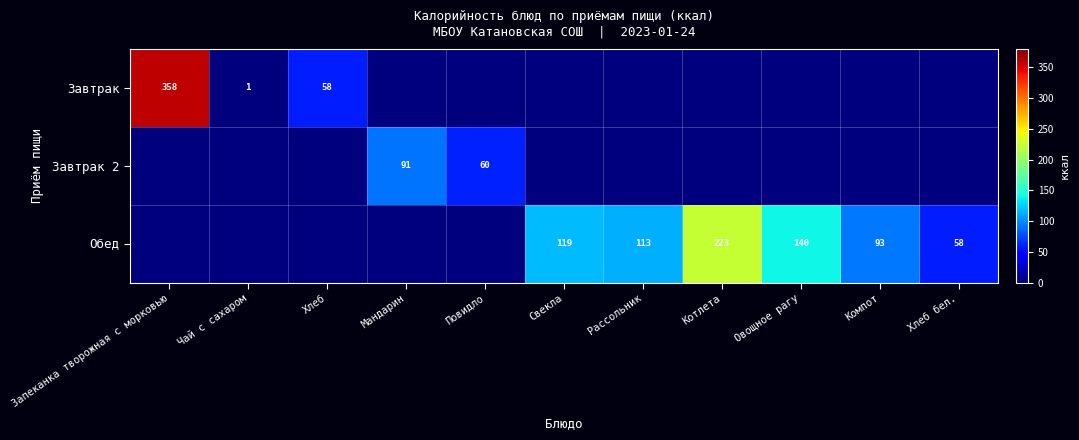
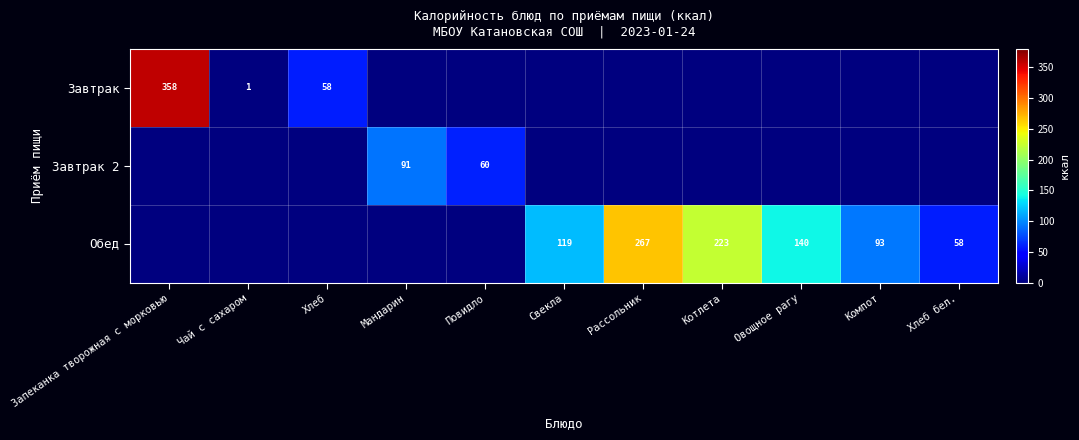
  {
    "Завтрак": {
      "Запеканка творожная с морковью": 358,
      "Чай с сахаром": 1,
      "Хлеб": 58
    },
    "Завтрак 2": {
      "Мандарин": 91,
      "Повидло": 60
    },
    "Обед": {
      "Свекла": 119,
-     "Рассольник": 113,
+     "Рассольник": 267,
      "Котлета": 223,
      "Овощное рагу": 140,
      "Компот": 93,
      "Хлеб бел.": 58
    }
  }
